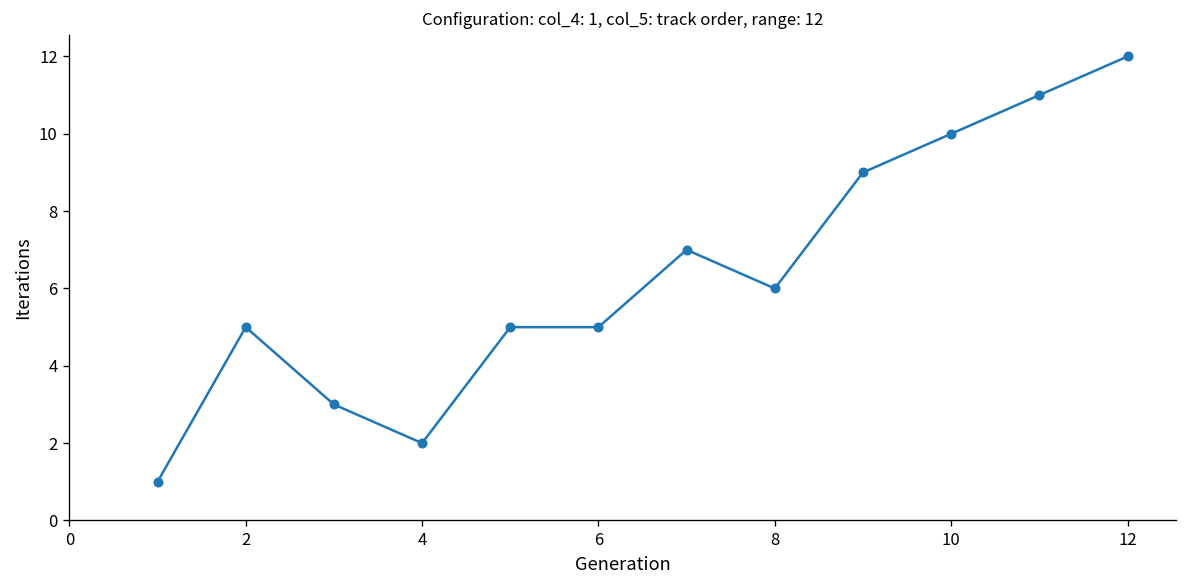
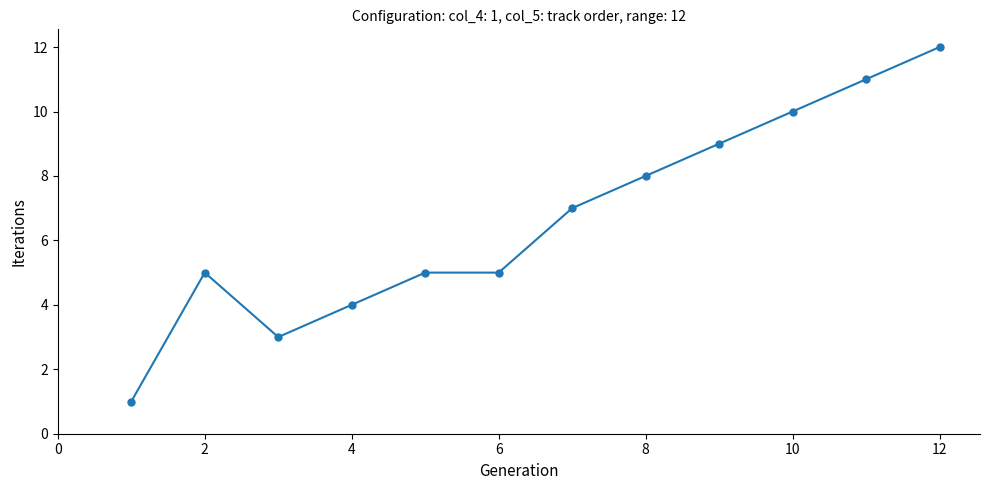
  {
    "2": 5,
-   "4": 2,
+   "4": 4,
    "6": 5,
-   "8": 6,
+   "8": 8,
    "10": 10,
    "12": 12
  }
